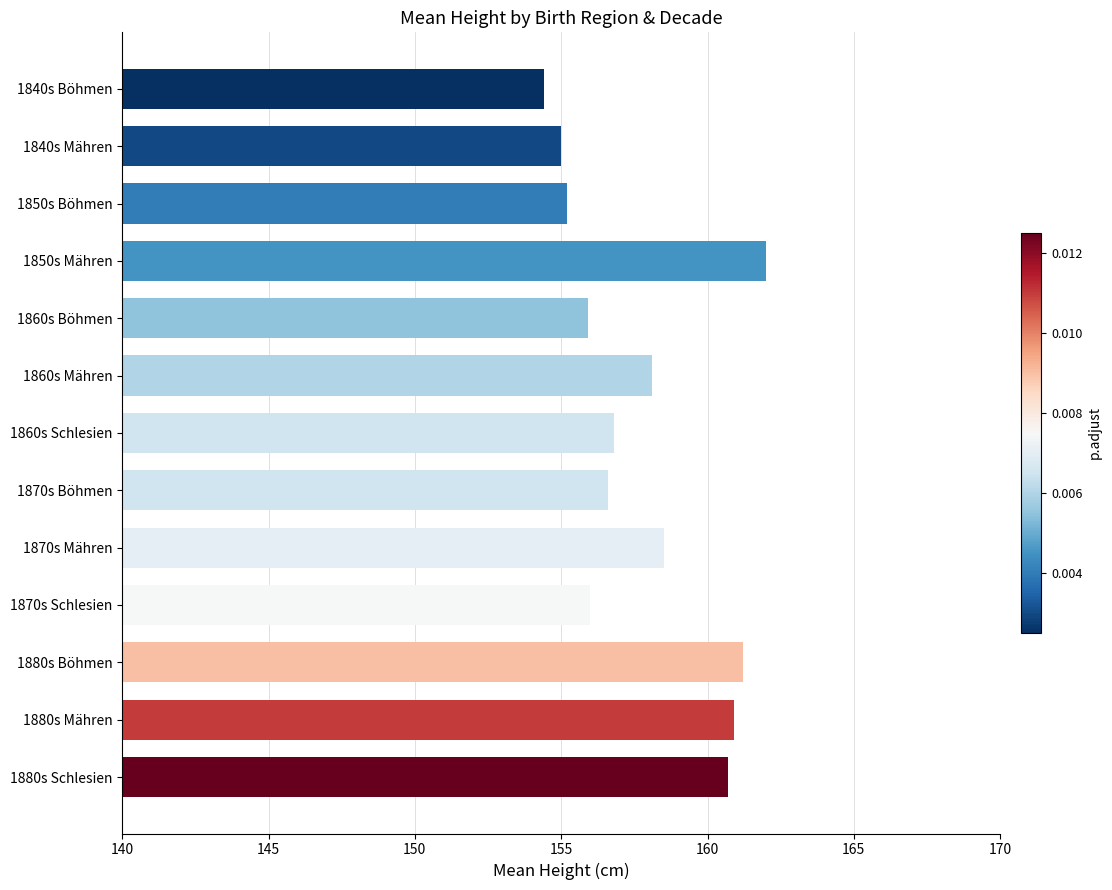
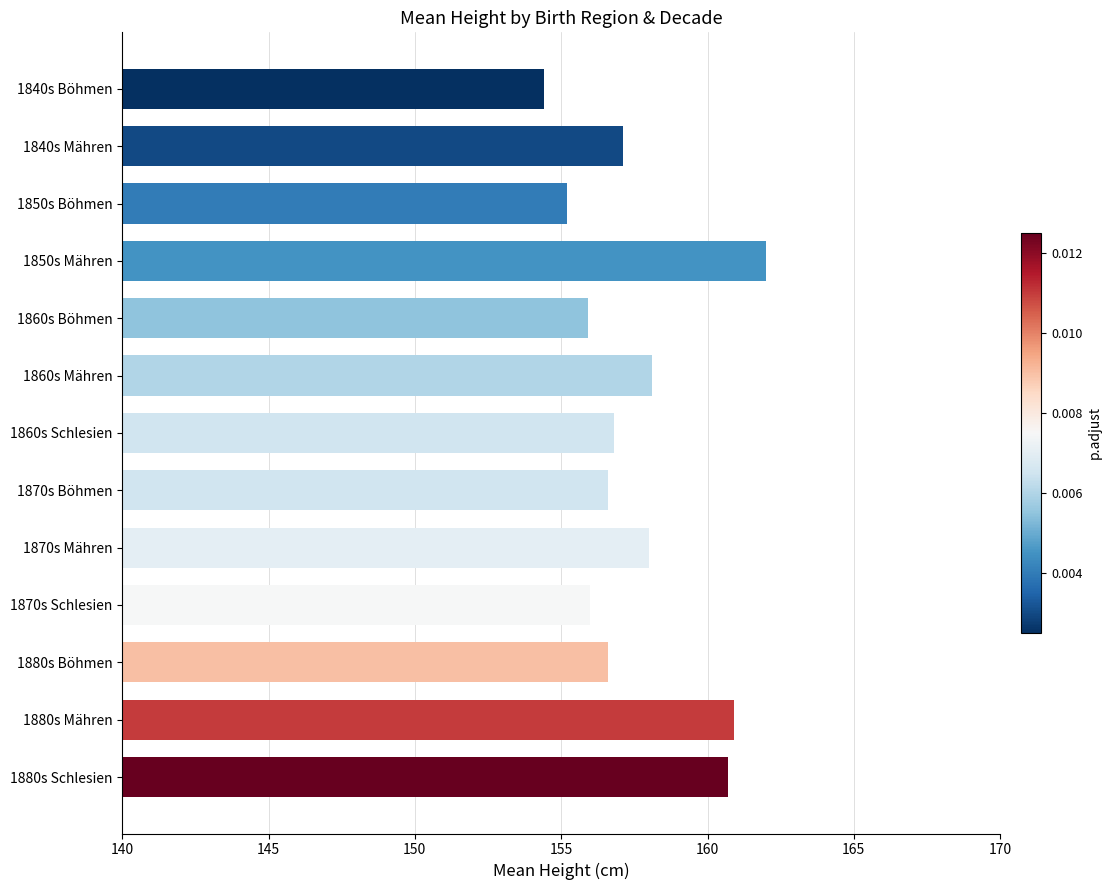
  {
    "1840s Böhmen": 154.4,
-   "1840s Mähren": 155.0,
+   "1840s Mähren": 157.1,
    "1850s Böhmen": 155.2,
    "1850s Mähren": 162.0,
    "1860s Böhmen": 155.9,
    "1860s Mähren": 158.1,
    "1860s Schlesien": 156.8,
    "1870s Böhmen": 156.6,
-   "1870s Mähren": 158.5,
+   "1870s Mähren": 158.0,
    "1870s Schlesien": 156.0,
-   "1880s Böhmen": 161.2,
+   "1880s Böhmen": 156.6,
    "1880s Mähren": 160.9,
    "1880s Schlesien": 160.7
  }
